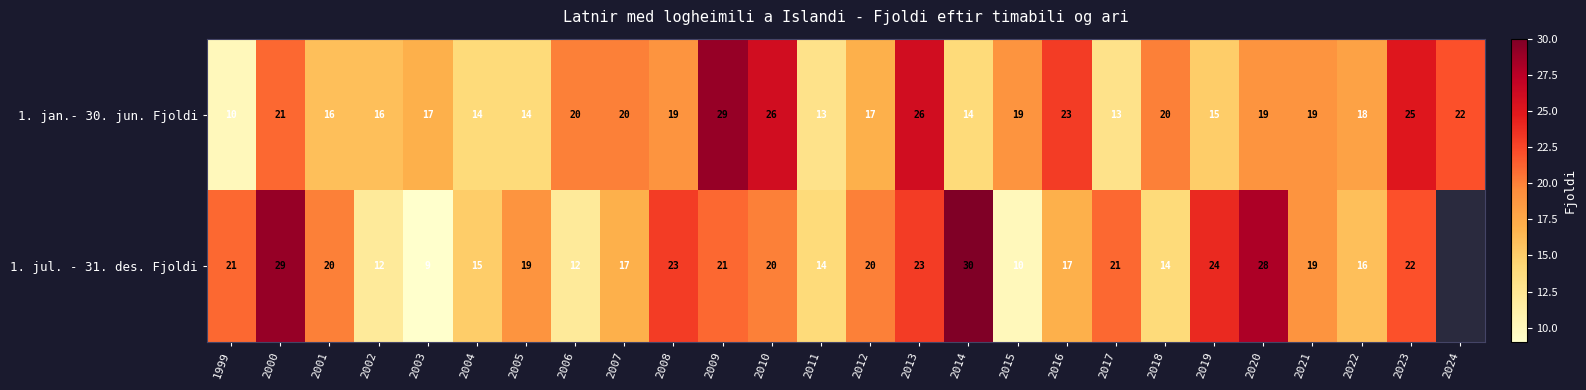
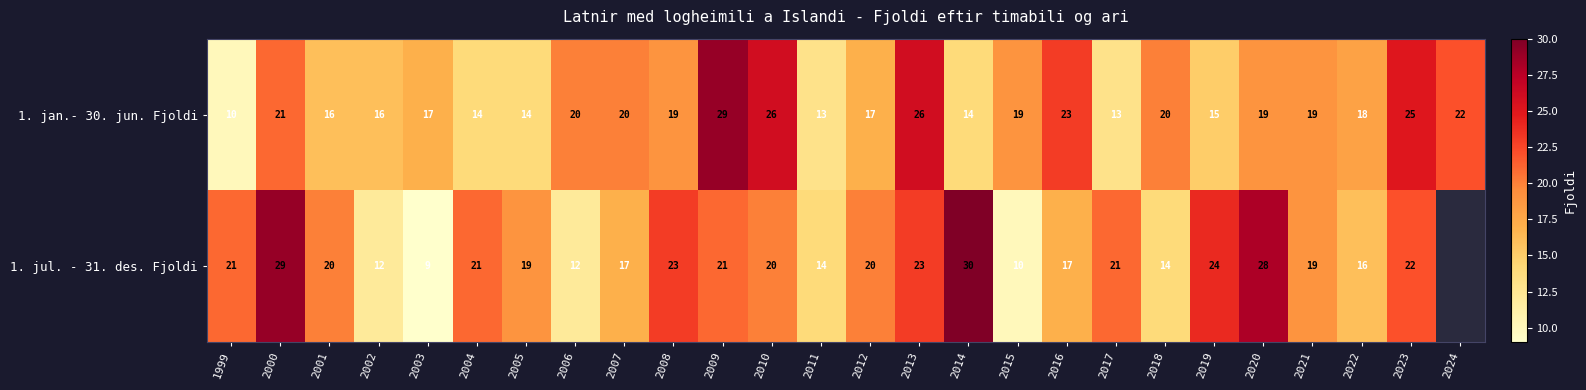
  {
    "1. jan.- 30. jun. Fjoldi": {
      "1999": 10,
      "2000": 21,
      "2001": 16,
      "2002": 16,
      "2003": 17,
      "2004": 14,
      "2005": 14,
      "2006": 20,
      "2007": 20,
      "2008": 19,
      "2009": 29,
      "2010": 26,
      "2011": 13,
      "2012": 17,
      "2013": 26,
      "2014": 14,
      "2015": 19,
      "2016": 23,
      "2017": 13,
      "2018": 20,
      "2019": 15,
      "2020": 19,
      "2021": 19,
      "2022": 18,
      "2023": 25,
      "2024": 22
    },
    "1. jul. - 31. des. Fjoldi": {
      "1999": 21,
      "2000": 29,
      "2001": 20,
      "2002": 12,
      "2003": 9,
-     "2004": 15,
+     "2004": 21,
      "2005": 19,
      "2006": 12,
      "2007": 17,
      "2008": 23,
      "2009": 21,
      "2010": 20,
      "2011": 14,
      "2012": 20,
      "2013": 23,
      "2014": 30,
      "2015": 10,
      "2016": 17,
      "2017": 21,
      "2018": 14,
      "2019": 24,
      "2020": 28,
      "2021": 19,
      "2022": 16,
      "2023": 22
    }
  }
